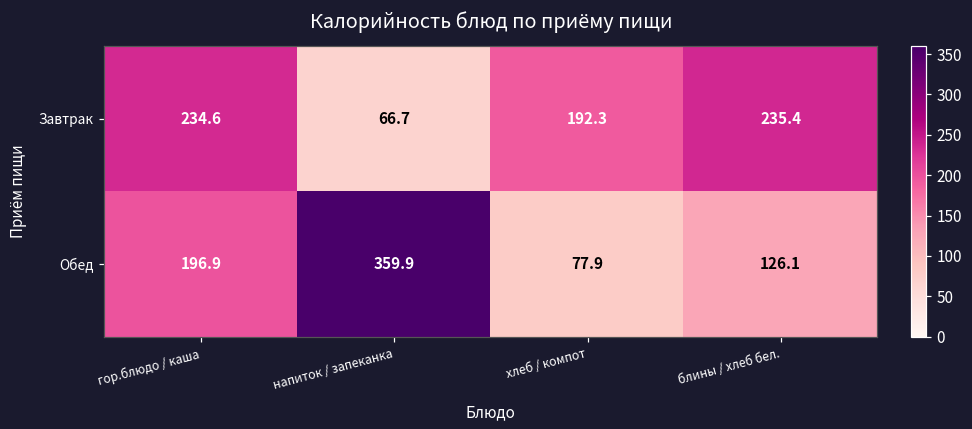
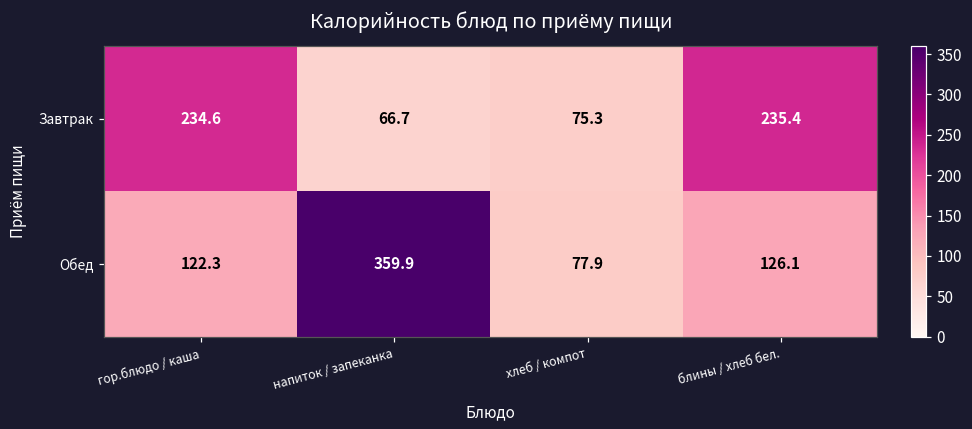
  {
    "Завтрак": {
      "гор.блюдо / каша": 234.6,
      "напиток / запеканка": 66.7,
-     "хлеб / компот": 192.3,
+     "хлеб / компот": 75.3,
      "блины / хлеб бел.": 235.4
    },
    "Обед": {
-     "гор.блюдо / каша": 196.9,
+     "гор.блюдо / каша": 122.3,
      "напиток / запеканка": 359.9,
      "хлеб / компот": 77.9,
      "блины / хлеб бел.": 126.1
    }
  }
